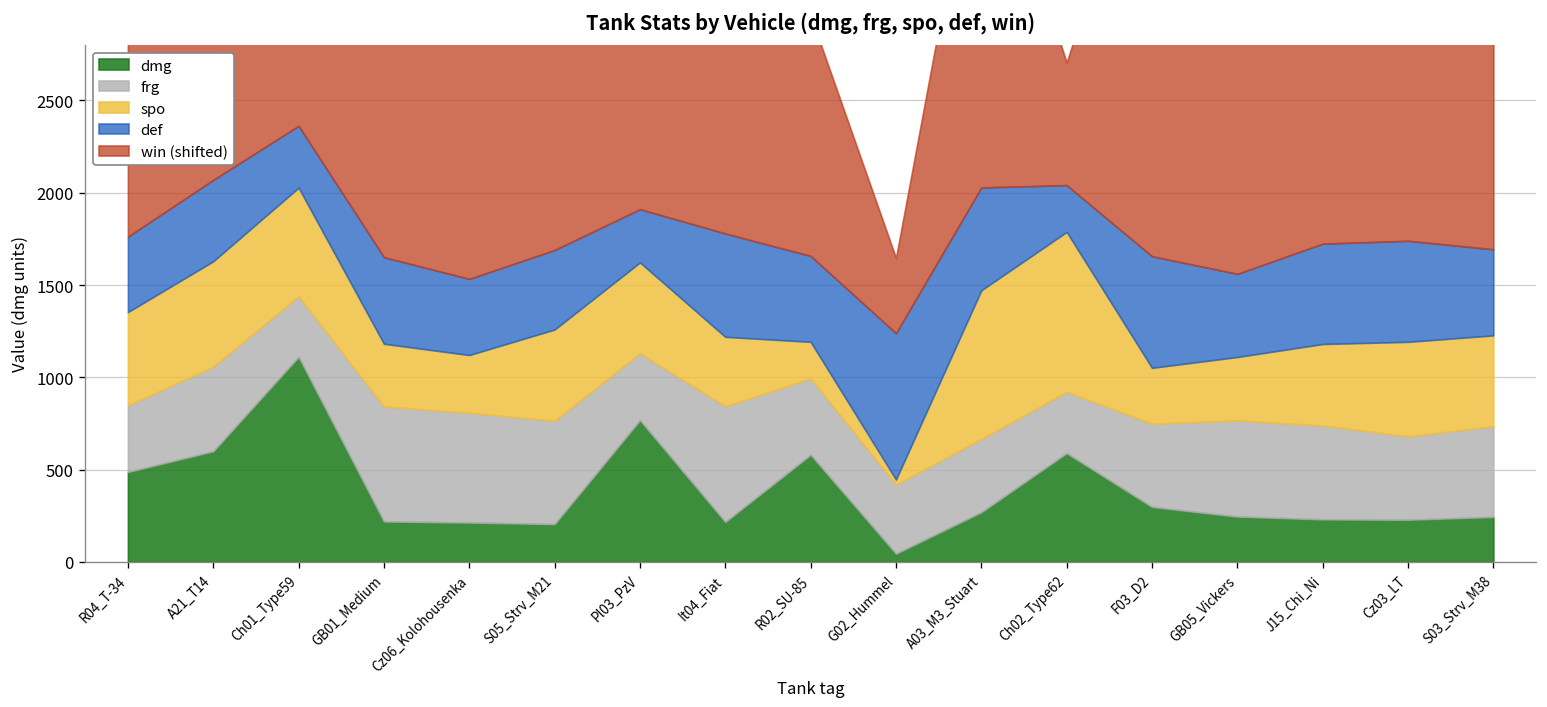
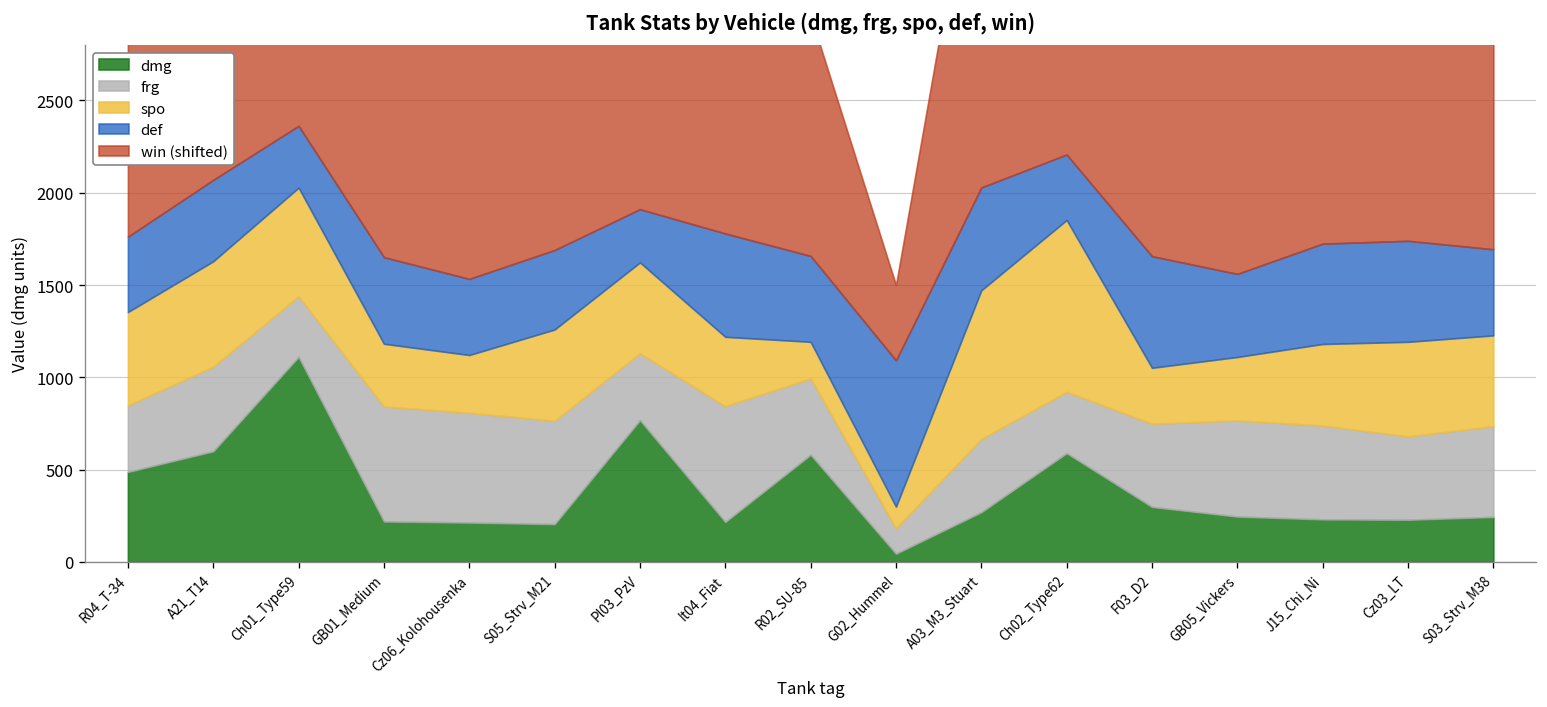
  {
    "dmg": {
      "R04_T-34": 490,
      "A21_T14": 600,
      "Ch01_Type59": 1110,
      "GB01_Medium": 220,
      "Cz06_Kolohousenka": 210,
      "S05_Strv_M21": 200,
      "Pl03_PzV": 770,
      "It04_Fiat": 220,
      "R02_SU-85": 580,
      "G02_Hummel": 40,
      "A03_M3_Stuart": 270,
      "Ch02_Type62": 590,
      "F03_D2": 300,
      "GB05_Vickers": 250,
      "J15_Chi_Ni": 230,
      "Cz03_LT": 230,
      "S03_Strv_M38": 240
    },
    "frg": {
      "R04_T-34": 360,
      "A21_T14": 460,
      "Ch01_Type59": 330,
      "GB01_Medium": 620,
      "Cz06_Kolohousenka": 590,
      "S05_Strv_M21": 560,
      "Pl03_PzV": 360,
      "It04_Fiat": 630,
      "R02_SU-85": 410,
-     "G02_Hummel": 370,
+     "G02_Hummel": 140,
      "A03_M3_Stuart": 400,
      "Ch02_Type62": 330,
      "F03_D2": 450,
      "GB05_Vickers": 520,
      "J15_Chi_Ni": 510,
      "Cz03_LT": 450,
      "S03_Strv_M38": 490
    },
    "spo": {
      "R04_T-34": 510,
      "A21_T14": 570,
      "Ch01_Type59": 590,
      "GB01_Medium": 340,
      "Cz06_Kolohousenka": 310,
      "S05_Strv_M21": 490,
      "Pl03_PzV": 490,
      "It04_Fiat": 380,
      "R02_SU-85": 200,
-     "G02_Hummel": 30,
+     "G02_Hummel": 120,
      "A03_M3_Stuart": 810,
-     "Ch02_Type62": 870,
+     "Ch02_Type62": 930,
      "F03_D2": 300,
      "GB05_Vickers": 340,
      "J15_Chi_Ni": 440,
      "Cz03_LT": 510,
      "S03_Strv_M38": 490
    },
    "def": {
      "R04_T-34": 410,
      "A21_T14": 440,
      "Ch01_Type59": 340,
      "GB01_Medium": 470,
      "Cz06_Kolohousenka": 410,
      "S05_Strv_M21": 430,
      "Pl03_PzV": 290,
      "It04_Fiat": 560,
      "R02_SU-85": 470,
      "G02_Hummel": 790,
      "A03_M3_Stuart": 560,
-     "Ch02_Type62": 250,
+     "Ch02_Type62": 350,
      "F03_D2": 600,
      "GB05_Vickers": 450,
      "J15_Chi_Ni": 540,
      "Cz03_LT": 550,
      "S03_Strv_M38": 470
    },
    "win (shifted)": {
      "G02_Hummel": 410
    }
  }
